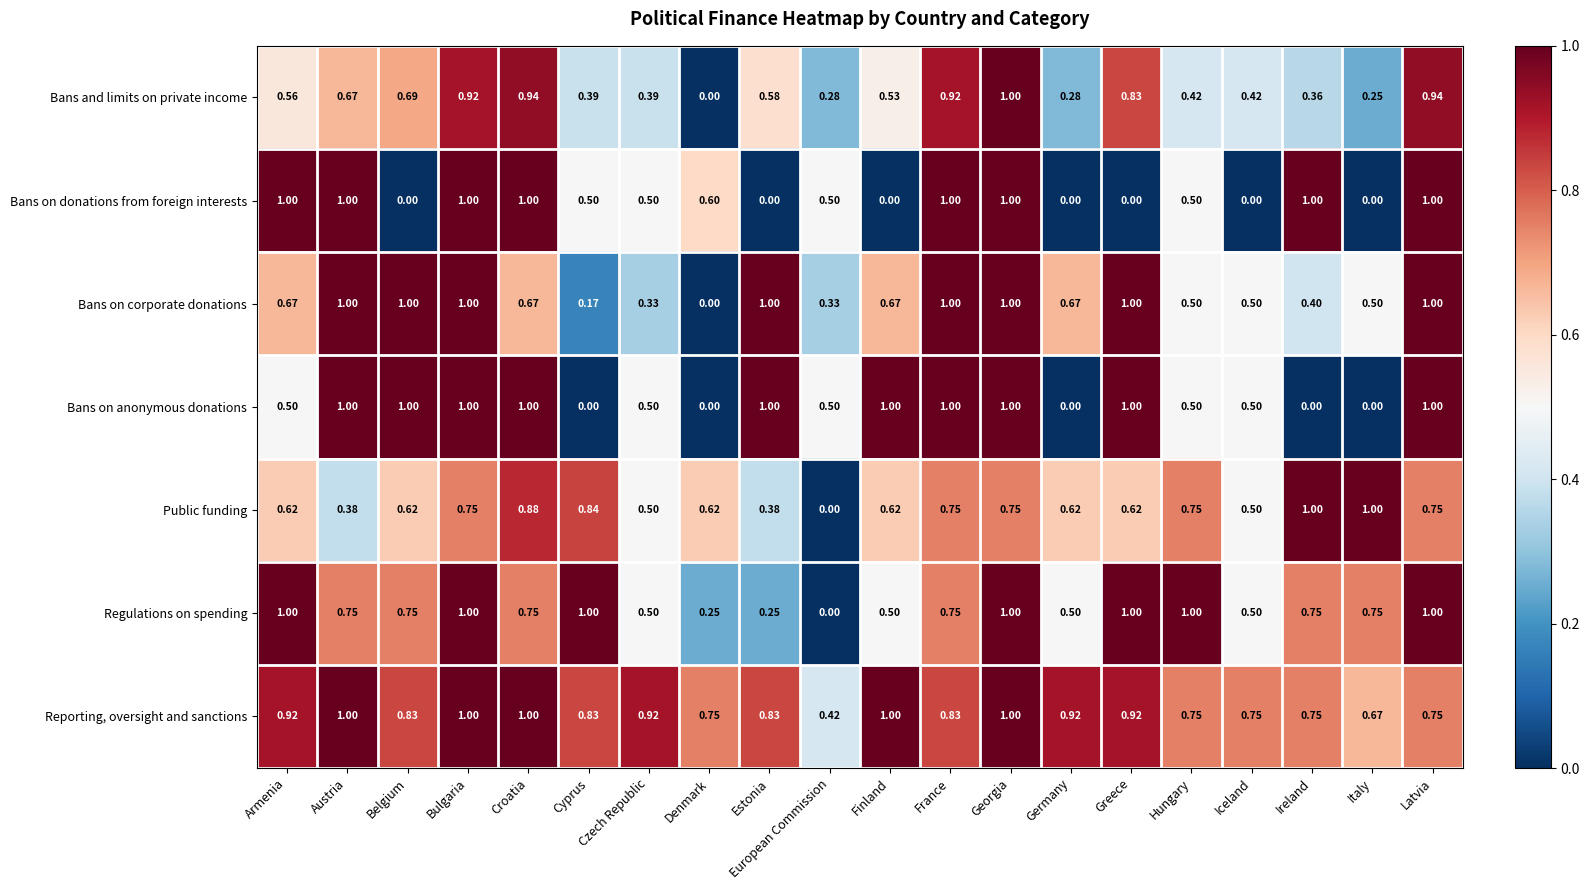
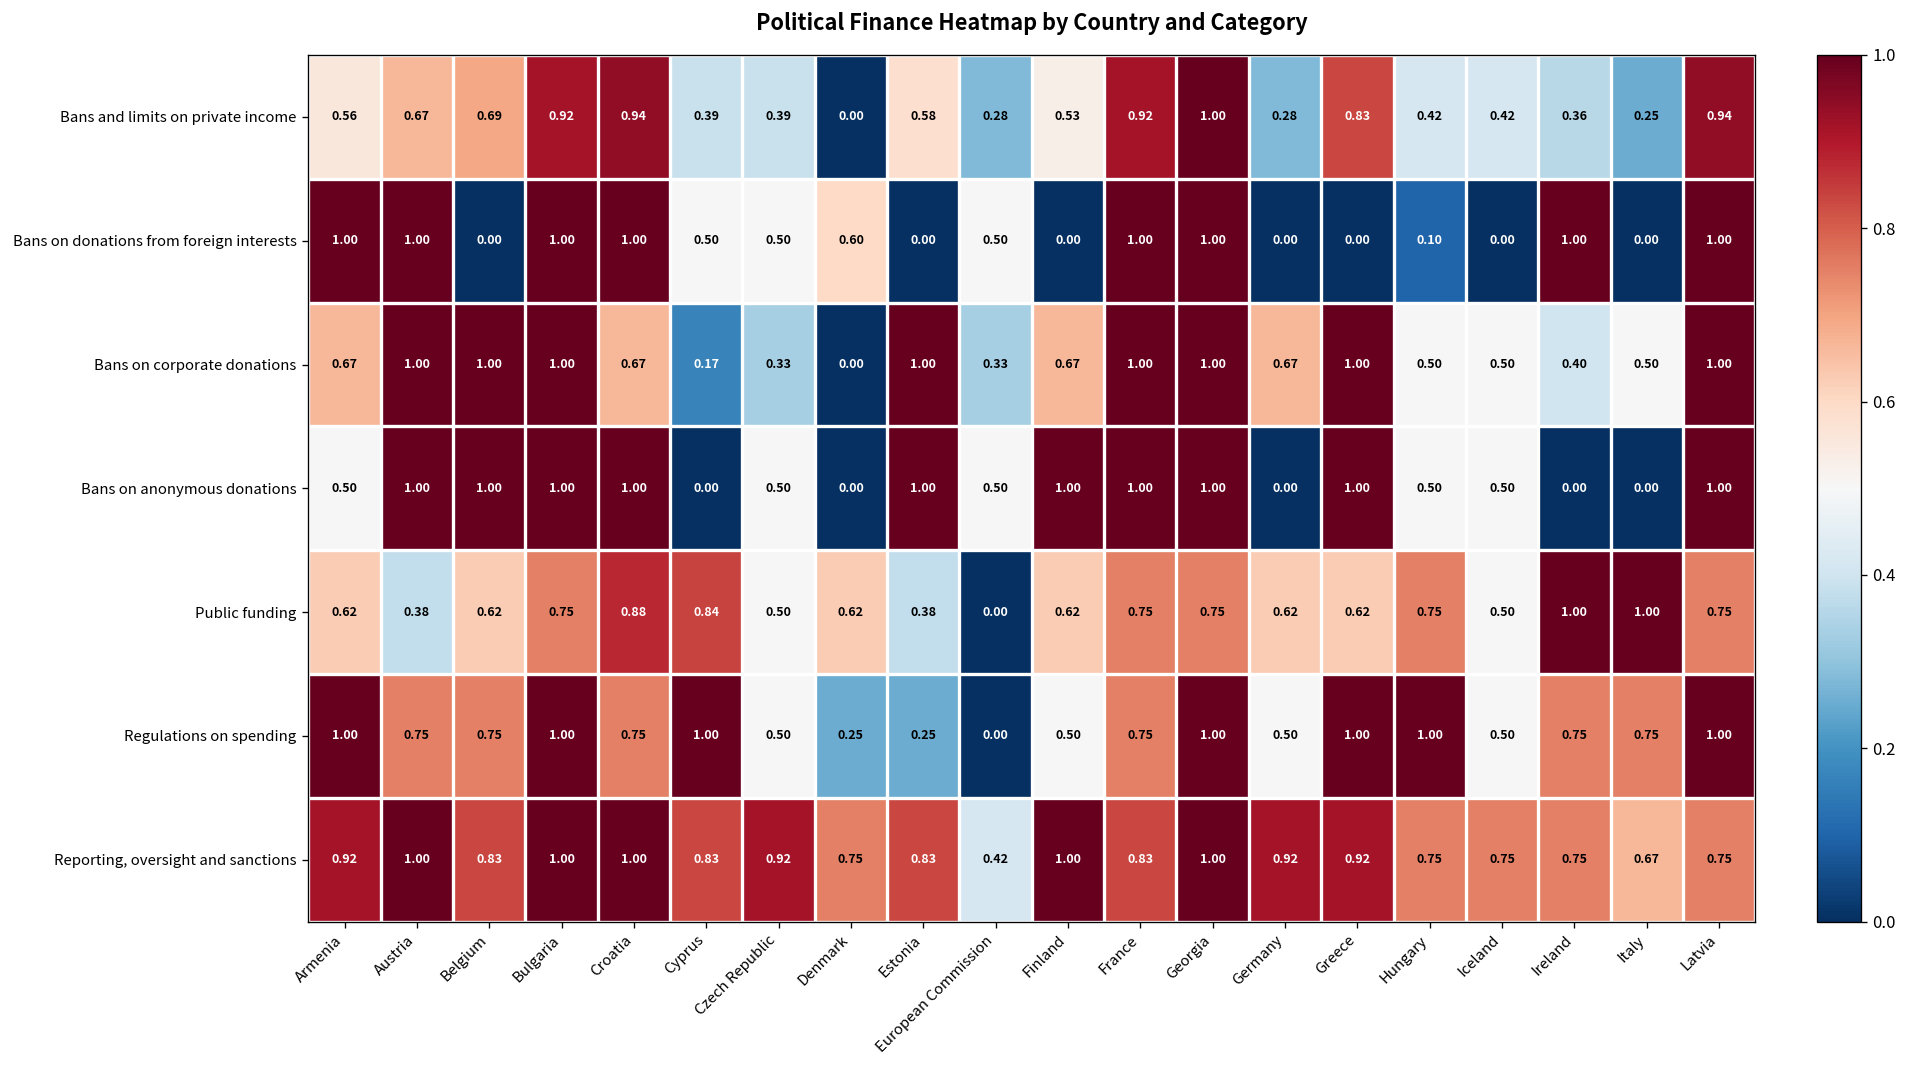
  {
    "Bans and limits on private income": {
      "Armenia": 0.56,
      "Austria": 0.67,
      "Belgium": 0.69,
      "Bulgaria": 0.92,
      "Croatia": 0.94,
      "Cyprus": 0.39,
      "Czech Republic": 0.39,
      "Denmark": 0.00,
      "Estonia": 0.58,
      "European Commission": 0.28,
      "Finland": 0.53,
      "France": 0.92,
      "Georgia": 1.00,
      "Germany": 0.28,
      "Greece": 0.83,
      "Hungary": 0.42,
      "Iceland": 0.42,
      "Ireland": 0.36,
      "Italy": 0.25,
      "Latvia": 0.94
    },
    "Bans on donations from foreign interests": {
      "Armenia": 1.00,
      "Austria": 1.00,
      "Belgium": 0.00,
      "Bulgaria": 1.00,
      "Croatia": 1.00,
      "Cyprus": 0.50,
      "Czech Republic": 0.50,
      "Denmark": 0.60,
      "Estonia": 0.00,
      "European Commission": 0.50,
      "Finland": 0.00,
      "France": 1.00,
      "Georgia": 1.00,
      "Germany": 0.00,
      "Greece": 0.00,
-     "Hungary": 0.50,
+     "Hungary": 0.10,
      "Iceland": 0.00,
      "Ireland": 1.00,
      "Italy": 0.00,
      "Latvia": 1.00
    },
    "Bans on corporate donations": {
      "Armenia": 0.67,
      "Austria": 1.00,
      "Belgium": 1.00,
      "Bulgaria": 1.00,
      "Croatia": 0.67,
      "Cyprus": 0.17,
      "Czech Republic": 0.33,
      "Denmark": 0.00,
      "Estonia": 1.00,
      "European Commission": 0.33,
      "Finland": 0.67,
      "France": 1.00,
      "Georgia": 1.00,
      "Germany": 0.67,
      "Greece": 1.00,
      "Hungary": 0.50,
      "Iceland": 0.50,
      "Ireland": 0.40,
      "Italy": 0.50,
      "Latvia": 1.00
    },
    "Bans on anonymous donations": {
      "Armenia": 0.50,
      "Austria": 1.00,
      "Belgium": 1.00,
      "Bulgaria": 1.00,
      "Croatia": 1.00,
      "Cyprus": 0.00,
      "Czech Republic": 0.50,
      "Denmark": 0.00,
      "Estonia": 1.00,
      "European Commission": 0.50,
      "Finland": 1.00,
      "France": 1.00,
      "Georgia": 1.00,
      "Germany": 0.00,
      "Greece": 1.00,
      "Hungary": 0.50,
      "Iceland": 0.50,
      "Ireland": 0.00,
      "Italy": 0.00,
      "Latvia": 1.00
    },
    "Public funding": {
      "Armenia": 0.62,
      "Austria": 0.38,
      "Belgium": 0.62,
      "Bulgaria": 0.75,
      "Croatia": 0.88,
      "Cyprus": 0.84,
      "Czech Republic": 0.50,
      "Denmark": 0.62,
      "Estonia": 0.38,
      "European Commission": 0.00,
      "Finland": 0.62,
      "France": 0.75,
      "Georgia": 0.75,
      "Germany": 0.62,
      "Greece": 0.62,
      "Hungary": 0.75,
      "Iceland": 0.50,
      "Ireland": 1.00,
      "Italy": 1.00,
      "Latvia": 0.75
    },
    "Regulations on spending": {
      "Armenia": 1.00,
      "Austria": 0.75,
      "Belgium": 0.75,
      "Bulgaria": 1.00,
      "Croatia": 0.75,
      "Cyprus": 1.00,
      "Czech Republic": 0.50,
      "Denmark": 0.25,
      "Estonia": 0.25,
      "European Commission": 0.00,
      "Finland": 0.50,
      "France": 0.75,
      "Georgia": 1.00,
      "Germany": 0.50,
      "Greece": 1.00,
      "Hungary": 1.00,
      "Iceland": 0.50,
      "Ireland": 0.75,
      "Italy": 0.75,
      "Latvia": 1.00
    },
    "Reporting, oversight and sanctions": {
      "Armenia": 0.92,
      "Austria": 1.00,
      "Belgium": 0.83,
      "Bulgaria": 1.00,
      "Croatia": 1.00,
      "Cyprus": 0.83,
      "Czech Republic": 0.92,
      "Denmark": 0.75,
      "Estonia": 0.83,
      "European Commission": 0.42,
      "Finland": 1.00,
      "France": 0.83,
      "Georgia": 1.00,
      "Germany": 0.92,
      "Greece": 0.92,
      "Hungary": 0.75,
      "Iceland": 0.75,
      "Ireland": 0.75,
      "Italy": 0.67,
      "Latvia": 0.75
    }
  }
